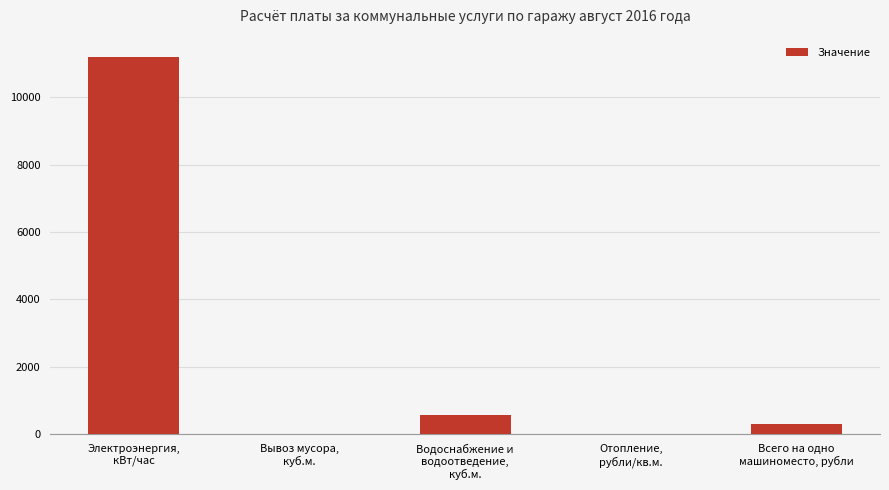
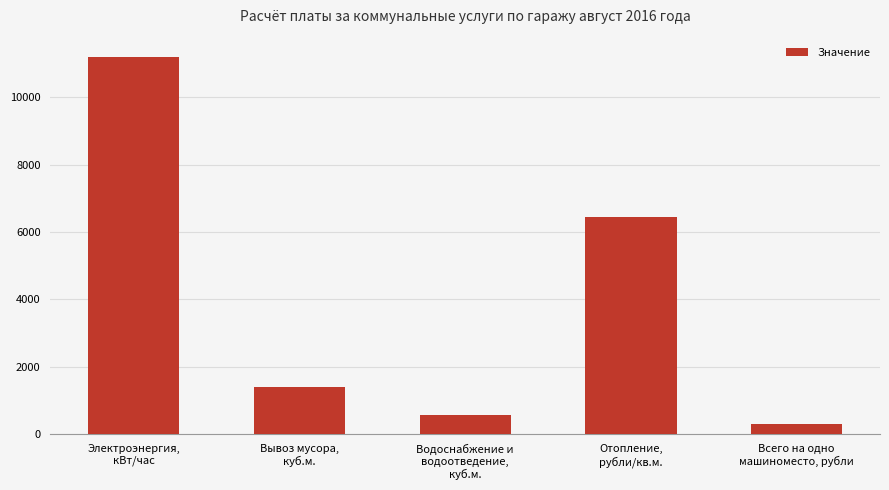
  {
    "Электроэнергия, кВт/час": 11200,
-   "Вывоз мусора, куб.м.": 0,
+   "Вывоз мусора, куб.м.": 1400,
    "Водоснабжение и водоотведение, куб.м.": 600,
-   "Отопление, рубли/кв.м.": 0,
+   "Отопление, рубли/кв.м.": 6500,
    "Всего на одно машиноместо, рубли": 300
  }
